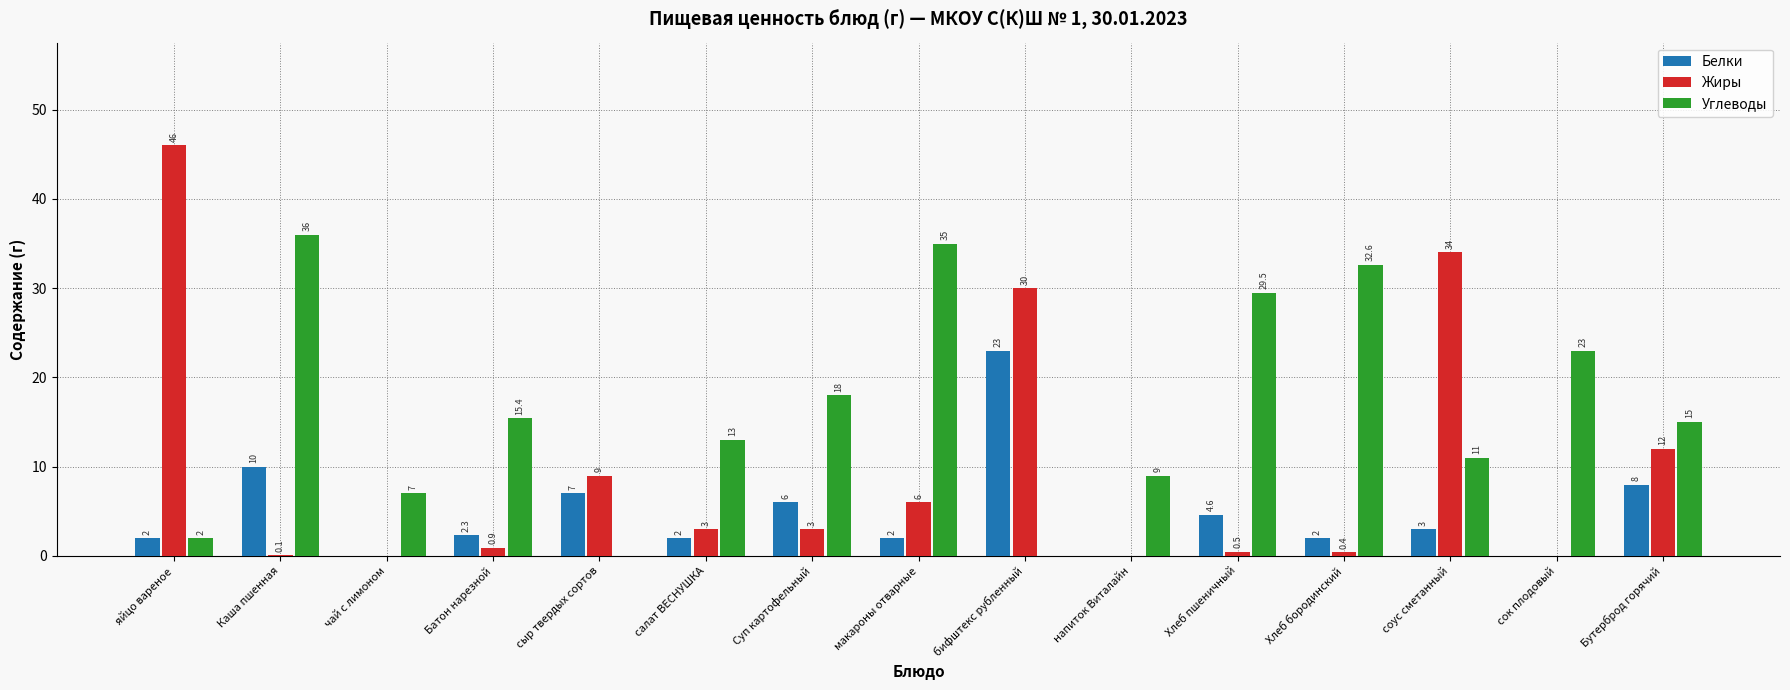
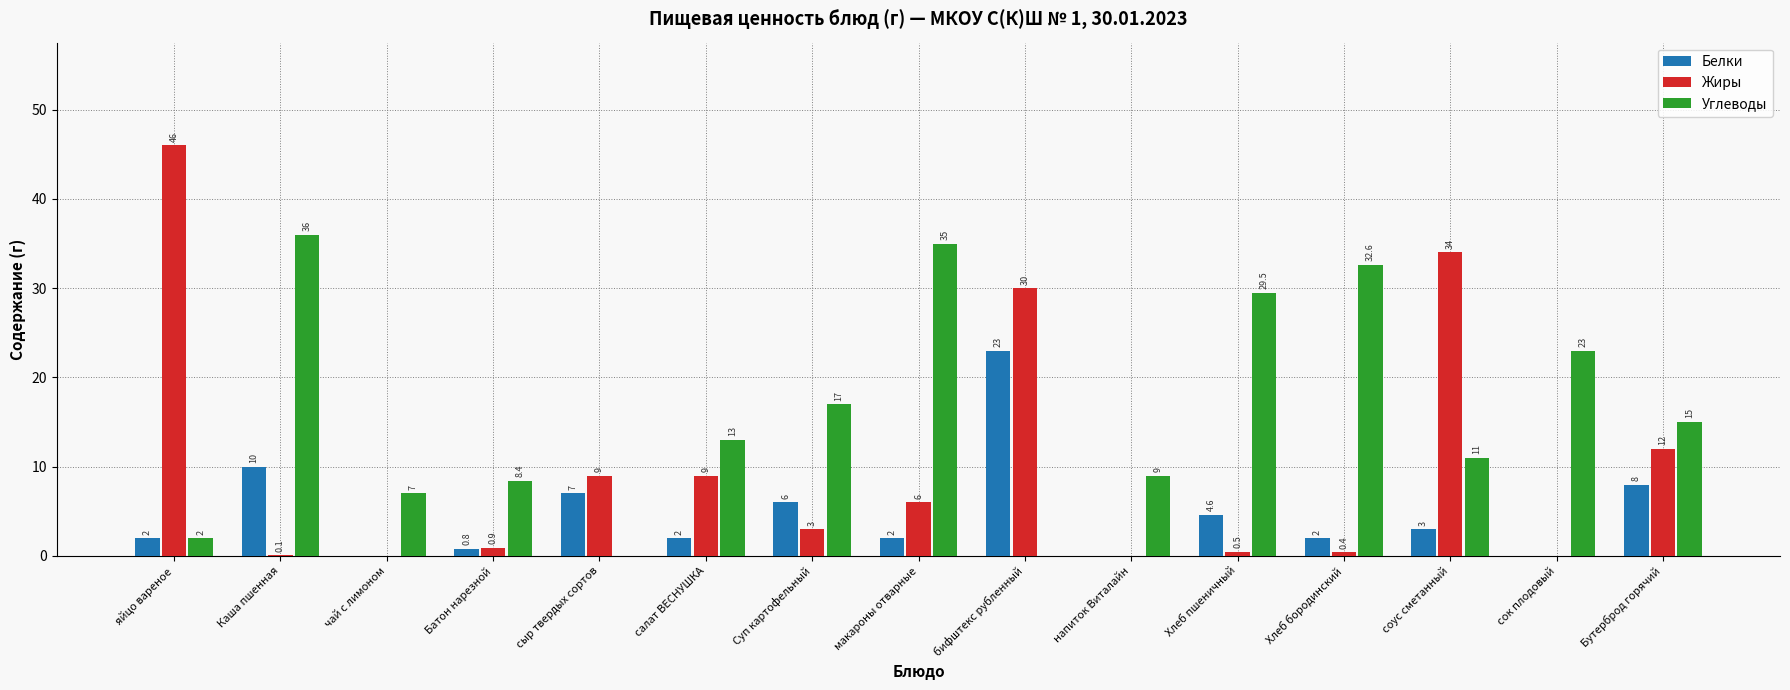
  {
    "Белки": {
      "яйцо вареное": 2,
      "Каша пшенная": 10,
-     "Батон нарезной": 2.3,
+     "Батон нарезной": 0.8,
      "сыр твердых сортов": 7,
      "салат ВЕСНУШКА": 2,
      "Суп картофельный": 6,
      "макароны отварные": 2,
      "бифштекс рубленный": 23,
      "Хлеб пшеничный": 4.6,
      "Хлеб бородинский": 2,
      "соус сметанный": 3,
      "Бутерброд горячий": 8
    },
    "Жиры": {
      "яйцо вареное": 46,
      "Каша пшенная": 0.1,
      "Батон нарезной": 0.9,
      "сыр твердых сортов": 9,
-     "салат ВЕСНУШКА": 3,
+     "салат ВЕСНУШКА": 9,
      "Суп картофельный": 3,
      "макароны отварные": 6,
      "бифштекс рубленный": 30,
      "Хлеб пшеничный": 0.5,
      "Хлеб бородинский": 0.4,
      "соус сметанный": 34,
      "Бутерброд горячий": 12
    },
    "Углеводы": {
      "яйцо вареное": 2,
      "Каша пшенная": 36,
      "чай с лимоном": 7,
-     "Батон нарезной": 15.4,
+     "Батон нарезной": 8.4,
      "салат ВЕСНУШКА": 13,
-     "Суп картофельный": 18,
+     "Суп картофельный": 17,
      "макароны отварные": 35,
      "напиток Виталайн": 9,
      "Хлеб пшеничный": 29.5,
      "Хлеб бородинский": 32.6,
      "соус сметанный": 11,
      "сок плодовый": 23,
      "Бутерброд горячий": 15
    }
  }
